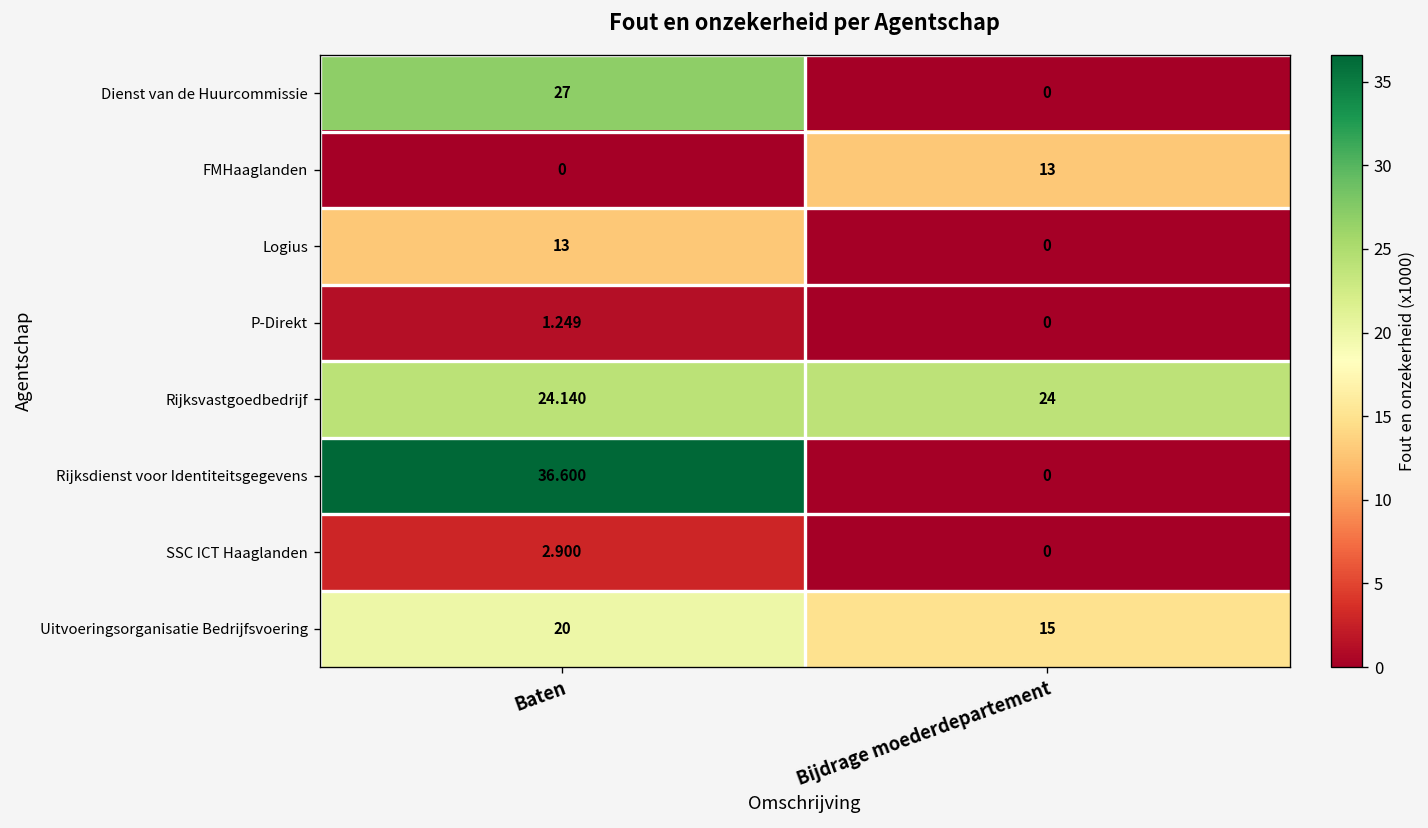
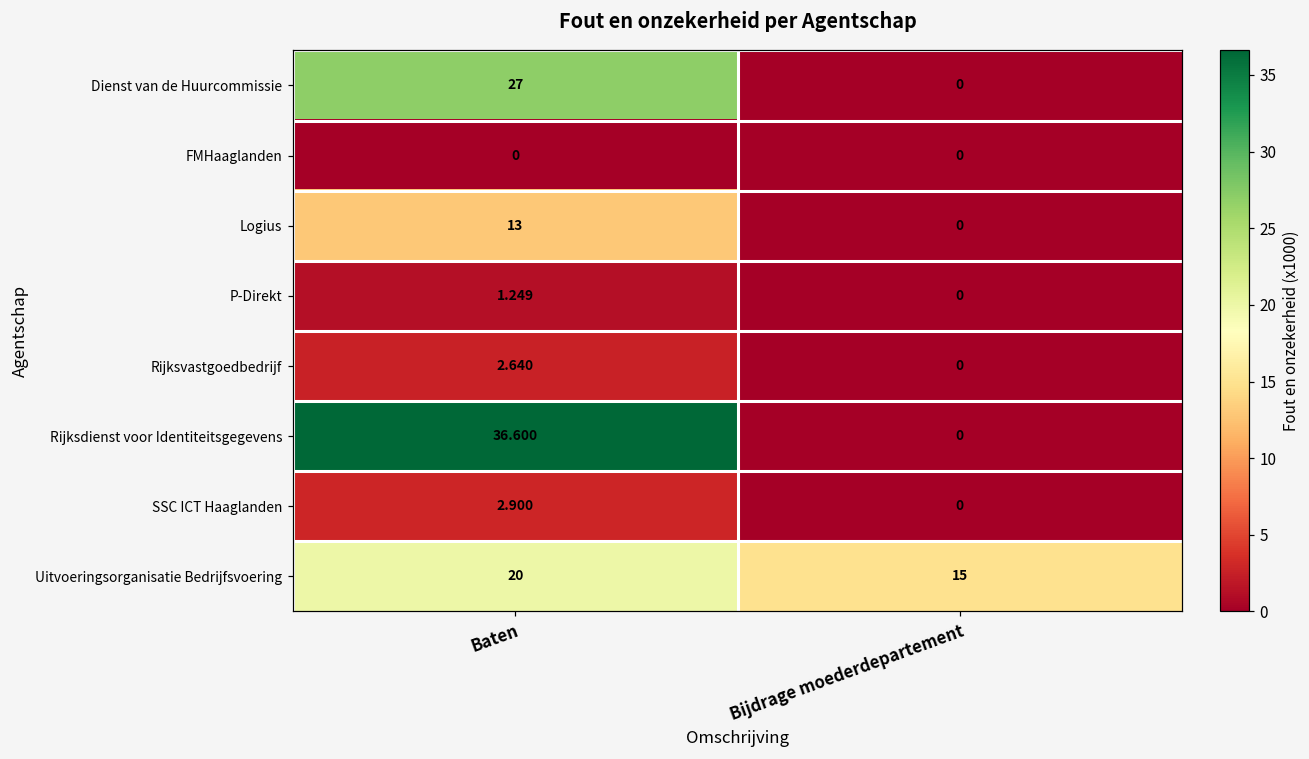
  {
    "Dienst van de Huurcommissie": {
      "Baten": 27,
      "Bijdrage moederdepartement": 0
    },
    "FMHaaglanden": {
      "Baten": 0,
-     "Bijdrage moederdepartement": 13
+     "Bijdrage moederdepartement": 0
    },
    "Logius": {
      "Baten": 13,
      "Bijdrage moederdepartement": 0
    },
    "P-Direkt": {
      "Baten": 1.249,
      "Bijdrage moederdepartement": 0
    },
    "Rijksvastgoedbedrijf": {
-     "Baten": 24.140,
-     "Bijdrage moederdepartement": 24
+     "Baten": 2.640,
+     "Bijdrage moederdepartement": 0
    },
    "Rijksdienst voor Identiteitsgegevens": {
      "Baten": 36.600,
      "Bijdrage moederdepartement": 0
    },
    "SSC ICT Haaglanden": {
      "Baten": 2.900,
      "Bijdrage moederdepartement": 0
    },
    "Uitvoeringsorganisatie Bedrijfsvoering": {
      "Baten": 20,
      "Bijdrage moederdepartement": 15
    }
  }
